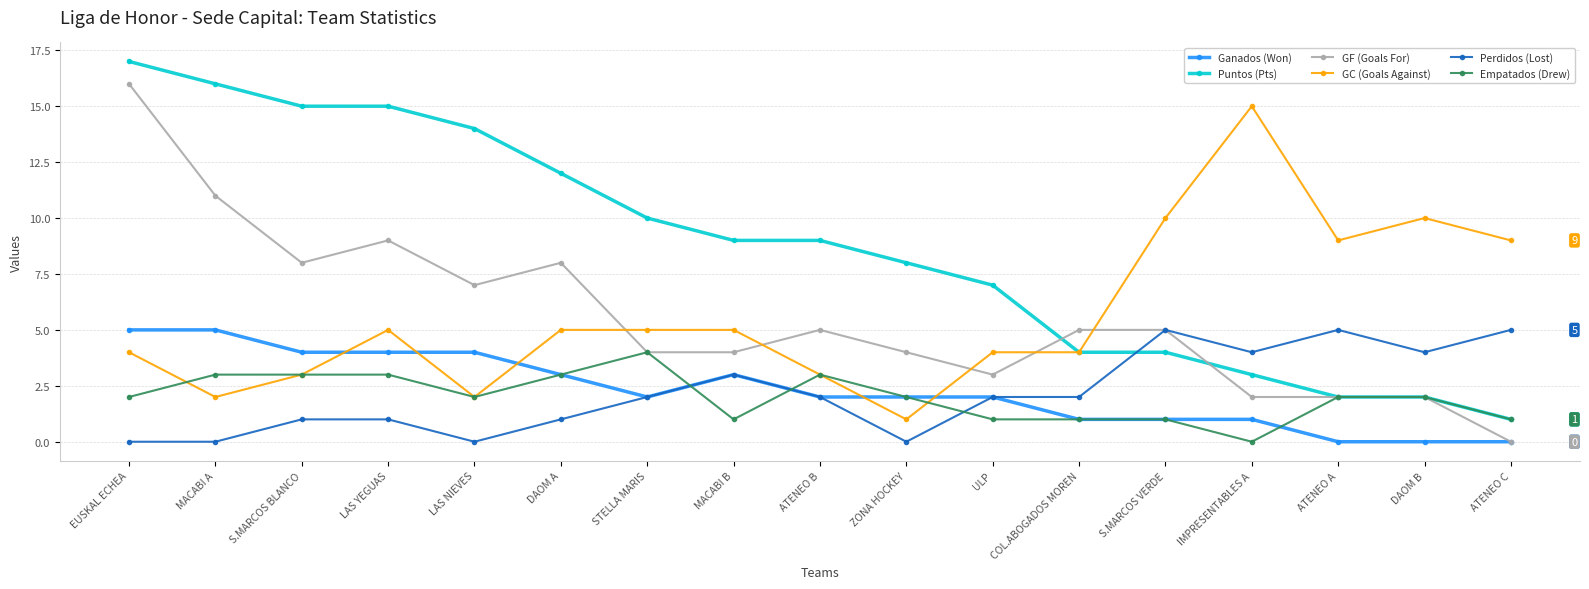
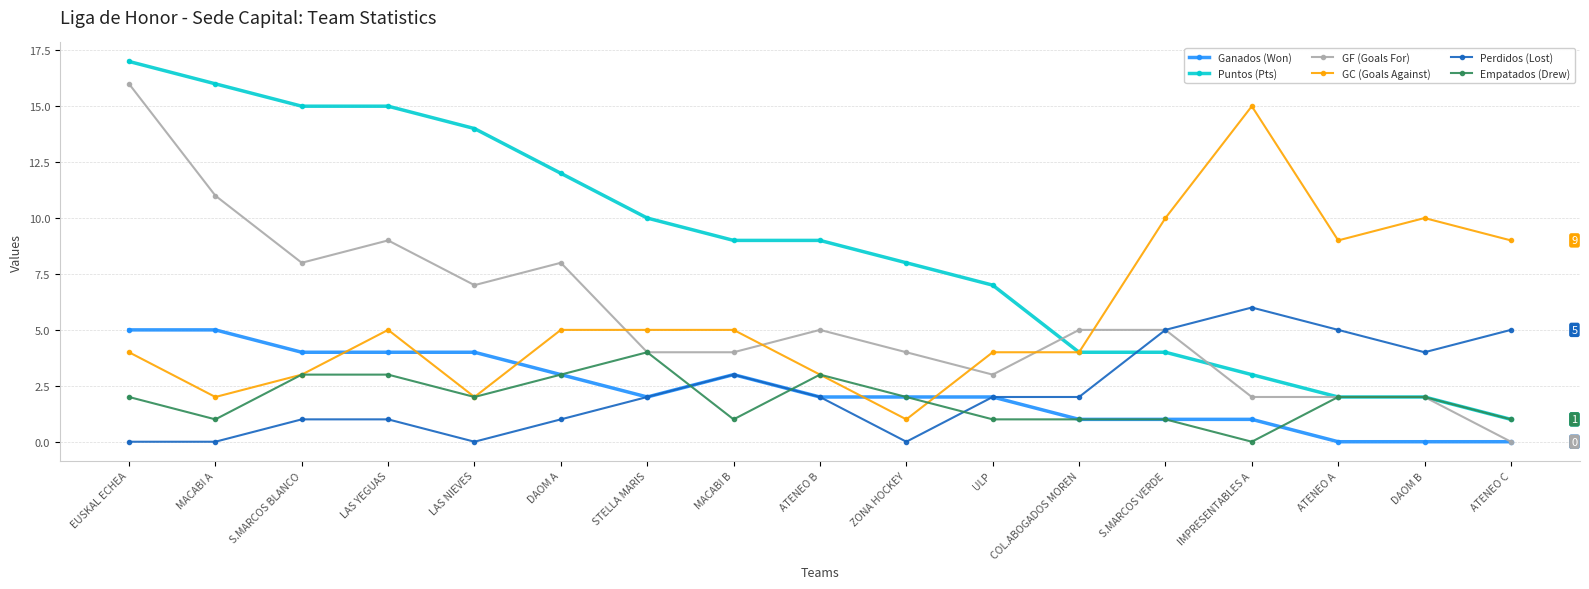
  {
    "Ganados (Won)": {
      "EUSKAL ECHEA": 5,
      "MACABI A": 5,
      "S.MARCOS BLANCO": 4,
      "LAS YEGUAS": 4,
      "LAS NIEVES": 4,
      "IMPRESENTABLES A": 1,
      "ATENEO A": 0,
      "DAOM B": 0
    },
    "Puntos (Pts)": {
      "EUSKAL ECHEA": 17,
      "MACABI A": 16,
      "S.MARCOS BLANCO": 15,
      "LAS YEGUAS": 15,
      "LAS NIEVES": 14,
      "DAOM A": 12,
      "STELLA MARIS": 10,
      "MACABI B": 9,
      "ATENEO B": 9,
      "ZONA HOCKEY": 8,
      "ULP": 7,
      "S.MARCOS VERDE": 4,
      "IMPRESENTABLES A": 3
    },
    "GF (Goals For)": {
      "EUSKAL ECHEA": 16,
      "MACABI A": 11,
      "S.MARCOS BLANCO": 8,
      "LAS YEGUAS": 9,
      "LAS NIEVES": 7,
      "DAOM A": 8,
      "MACABI B": 4,
      "ATENEO B": 5,
      "ZONA HOCKEY": 4,
      "ULP": 3,
      "COL.ABOGADOS MOREN": 5,
      "IMPRESENTABLES A": 2
    },
    "GC (Goals Against)": {
      "EUSKAL ECHEA": 4,
      "MACABI A": 2,
      "LAS YEGUAS": 5,
      "DAOM A": 5,
      "STELLA MARIS": 5,
      "MACABI B": 5,
      "ZONA HOCKEY": 1,
      "ULP": 4,
      "S.MARCOS VERDE": 10,
      "IMPRESENTABLES A": 15,
      "ATENEO A": 9,
      "DAOM B": 10,
      "ATENEO C": 9
    },
    "Perdidos (Lost)": {
      "EUSKAL ECHEA": 0,
      "MACABI A": 0,
      "S.MARCOS BLANCO": 1,
      "LAS YEGUAS": 1,
      "LAS NIEVES": 0,
      "DAOM A": 1,
      "ZONA HOCKEY": 0,
      "COL.ABOGADOS MOREN": 2,
-     "IMPRESENTABLES A": 4,
+     "IMPRESENTABLES A": 6,
      "ATENEO A": 5,
      "DAOM B": 4,
      "ATENEO C": 5
    },
    "Empatados (Drew)": {
      "EUSKAL ECHEA": 2,
-     "MACABI A": 3,
+     "MACABI A": 1,
      "LAS YEGUAS": 3,
      "MACABI B": 1,
      "ULP": 1,
      "IMPRESENTABLES A": 0
    }
  }
